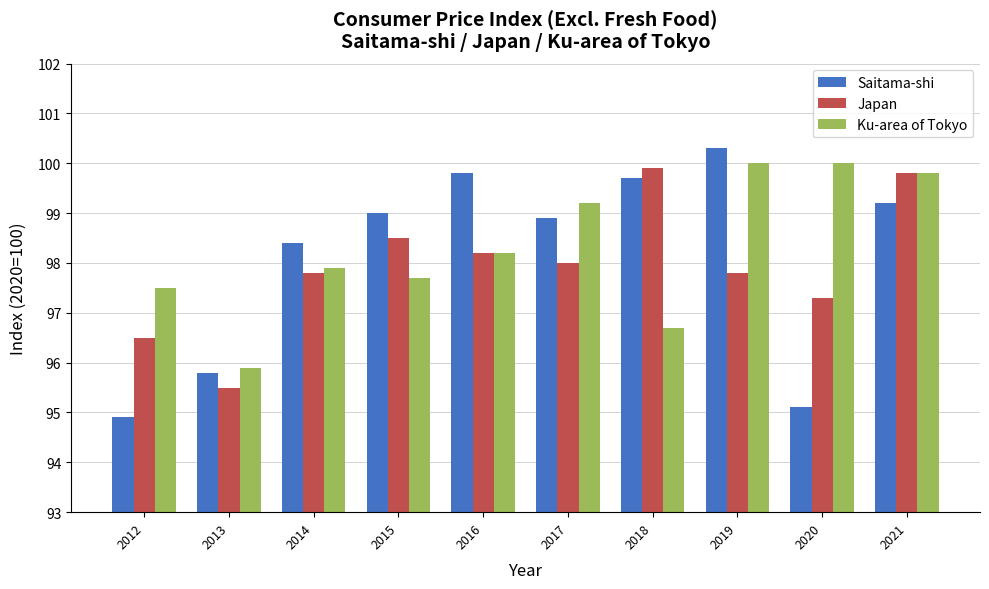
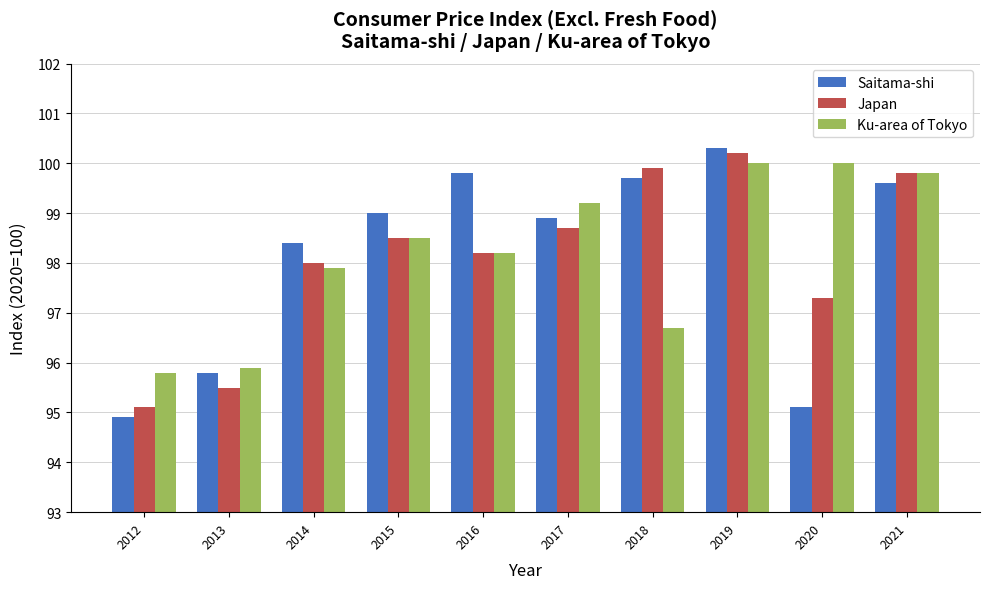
  {
    "Saitama-shi": {
      "2012": 94.9,
      "2013": 95.8,
      "2014": 98.4,
      "2015": 99.0,
      "2016": 99.8,
      "2017": 98.9,
      "2018": 99.7,
      "2019": 100.3,
      "2020": 95.1,
-     "2021": 99.2
+     "2021": 99.6
    },
    "Japan": {
-     "2012": 96.5,
+     "2012": 95.1,
      "2013": 95.5,
-     "2014": 97.8,
+     "2014": 98.0,
      "2015": 98.5,
      "2016": 98.2,
-     "2017": 98.0,
+     "2017": 98.7,
      "2018": 99.9,
-     "2019": 97.8,
+     "2019": 100.2,
      "2020": 97.3,
      "2021": 99.8
    },
    "Ku-area of Tokyo": {
-     "2012": 97.5,
+     "2012": 95.8,
      "2013": 95.9,
      "2014": 97.9,
-     "2015": 97.7,
+     "2015": 98.5,
      "2016": 98.2,
      "2017": 99.2,
      "2018": 96.7,
      "2019": 100.0,
      "2020": 100.0,
      "2021": 99.8
    }
  }
